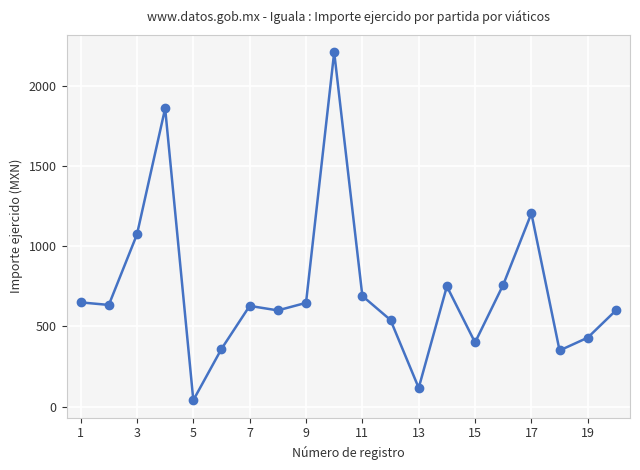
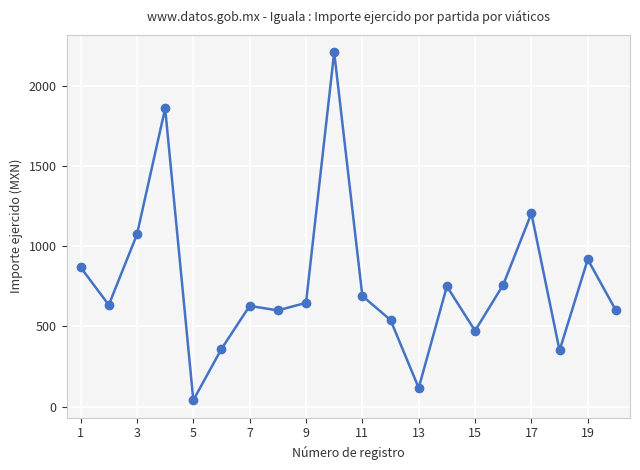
  {
-   "1": 650,
+   "1": 870,
    "3": 1070,
    "5": 40,
    "7": 630,
    "9": 650,
    "11": 690,
    "13": 120,
-   "15": 400,
+   "15": 470,
    "17": 1210,
-   "19": 430
+   "19": 920
  }
